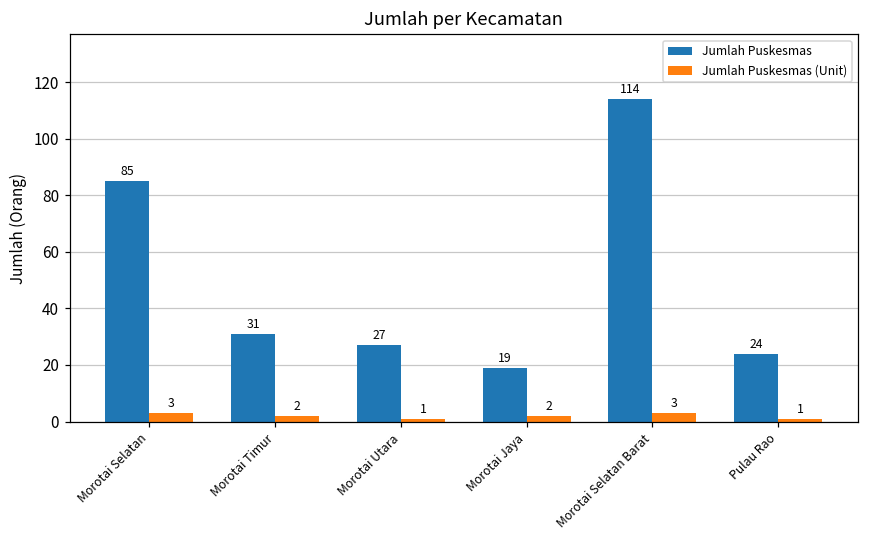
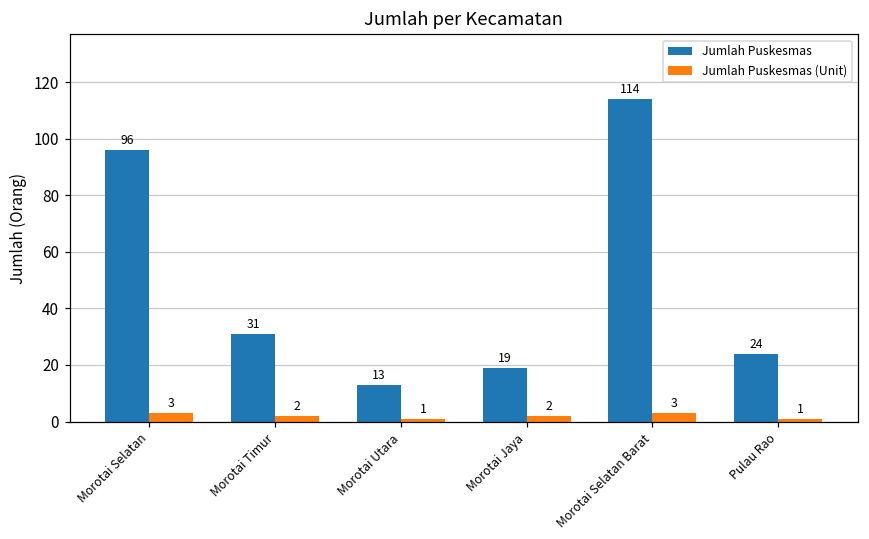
  {
    "Jumlah Puskesmas": {
-     "Morotai Selatan": 85,
+     "Morotai Selatan": 96,
      "Morotai Timur": 31,
-     "Morotai Utara": 27,
+     "Morotai Utara": 13,
      "Morotai Jaya": 19,
      "Morotai Selatan Barat": 114,
      "Pulau Rao": 24
    },
    "Jumlah Puskesmas (Unit)": {
      "Morotai Selatan": 3,
      "Morotai Timur": 2,
      "Morotai Utara": 1,
      "Morotai Jaya": 2,
      "Morotai Selatan Barat": 3,
      "Pulau Rao": 1
    }
  }
